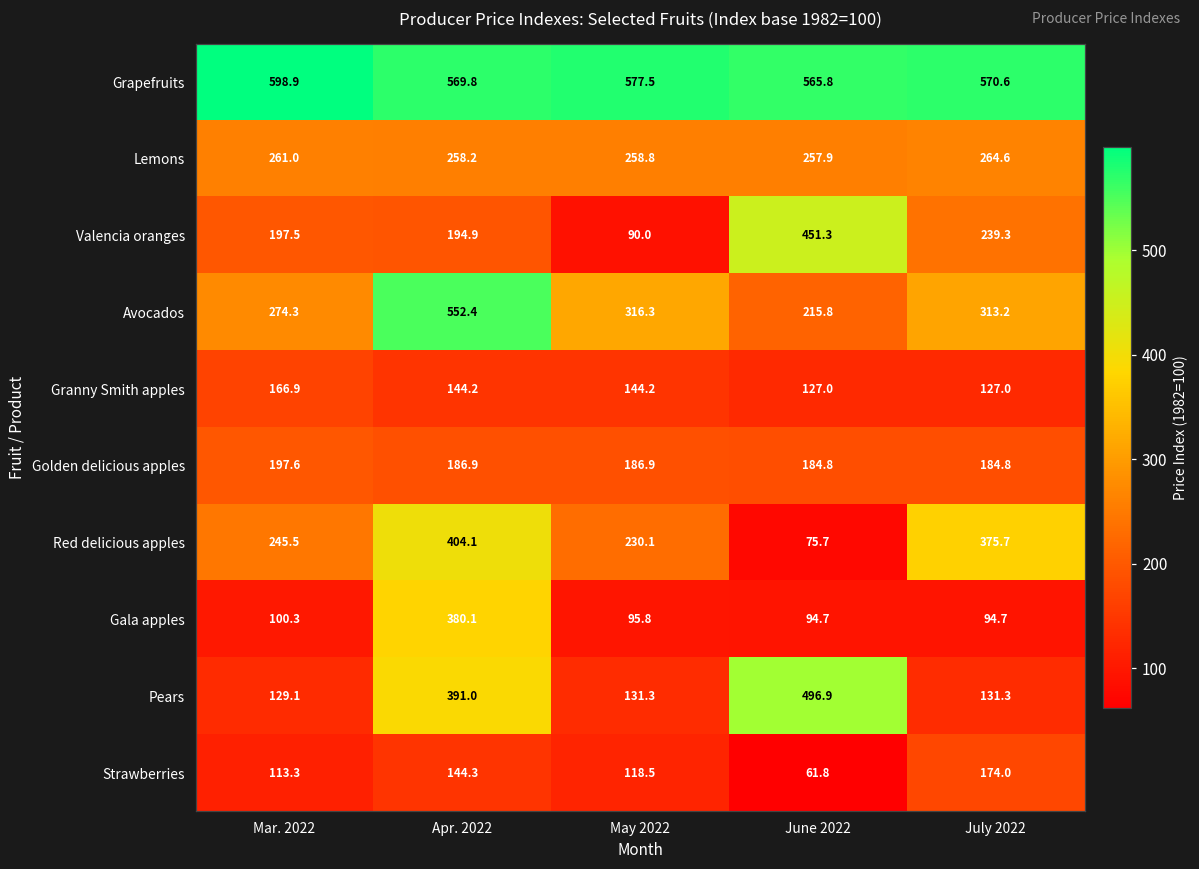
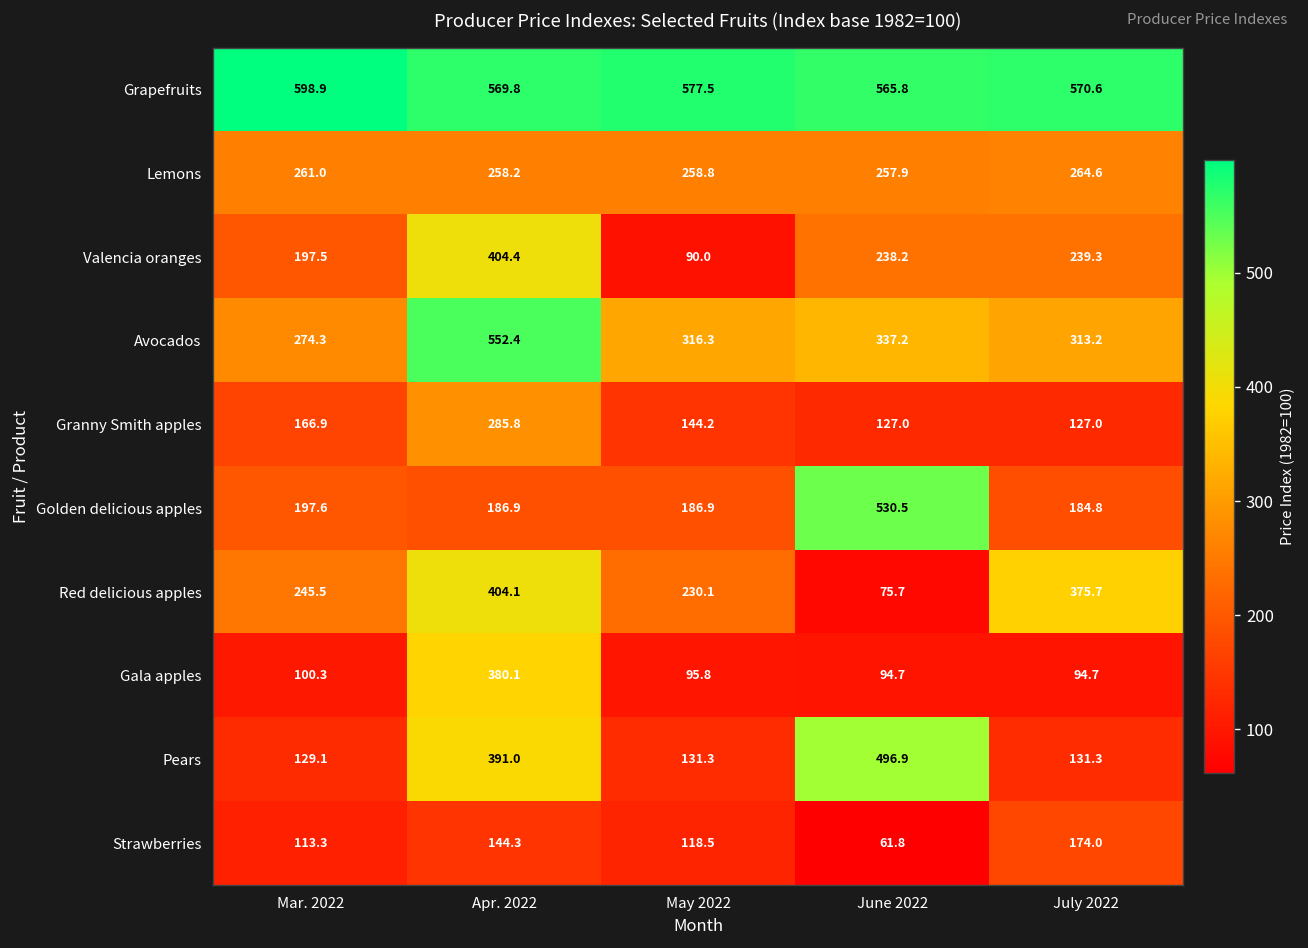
  {
    "Grapefruits": {
      "Mar. 2022": 598.9,
      "Apr. 2022": 569.8,
      "May 2022": 577.5,
      "June 2022": 565.8,
      "July 2022": 570.6
    },
    "Lemons": {
      "Mar. 2022": 261.0,
      "Apr. 2022": 258.2,
      "May 2022": 258.8,
      "June 2022": 257.9,
      "July 2022": 264.6
    },
    "Valencia oranges": {
      "Mar. 2022": 197.5,
-     "Apr. 2022": 194.9,
+     "Apr. 2022": 404.4,
      "May 2022": 90.0,
-     "June 2022": 451.3,
+     "June 2022": 238.2,
      "July 2022": 239.3
    },
    "Avocados": {
      "Mar. 2022": 274.3,
      "Apr. 2022": 552.4,
      "May 2022": 316.3,
-     "June 2022": 215.8,
+     "June 2022": 337.2,
      "July 2022": 313.2
    },
    "Granny Smith apples": {
      "Mar. 2022": 166.9,
-     "Apr. 2022": 144.2,
+     "Apr. 2022": 285.8,
      "May 2022": 144.2,
      "June 2022": 127.0,
      "July 2022": 127.0
    },
    "Golden delicious apples": {
      "Mar. 2022": 197.6,
      "Apr. 2022": 186.9,
      "May 2022": 186.9,
-     "June 2022": 184.8,
+     "June 2022": 530.5,
      "July 2022": 184.8
    },
    "Red delicious apples": {
      "Mar. 2022": 245.5,
      "Apr. 2022": 404.1,
      "May 2022": 230.1,
      "June 2022": 75.7,
      "July 2022": 375.7
    },
    "Gala apples": {
      "Mar. 2022": 100.3,
      "Apr. 2022": 380.1,
      "May 2022": 95.8,
      "June 2022": 94.7,
      "July 2022": 94.7
    },
    "Pears": {
      "Mar. 2022": 129.1,
      "Apr. 2022": 391.0,
      "May 2022": 131.3,
      "June 2022": 496.9,
      "July 2022": 131.3
    },
    "Strawberries": {
      "Mar. 2022": 113.3,
      "Apr. 2022": 144.3,
      "May 2022": 118.5,
      "June 2022": 61.8,
      "July 2022": 174.0
    }
  }
